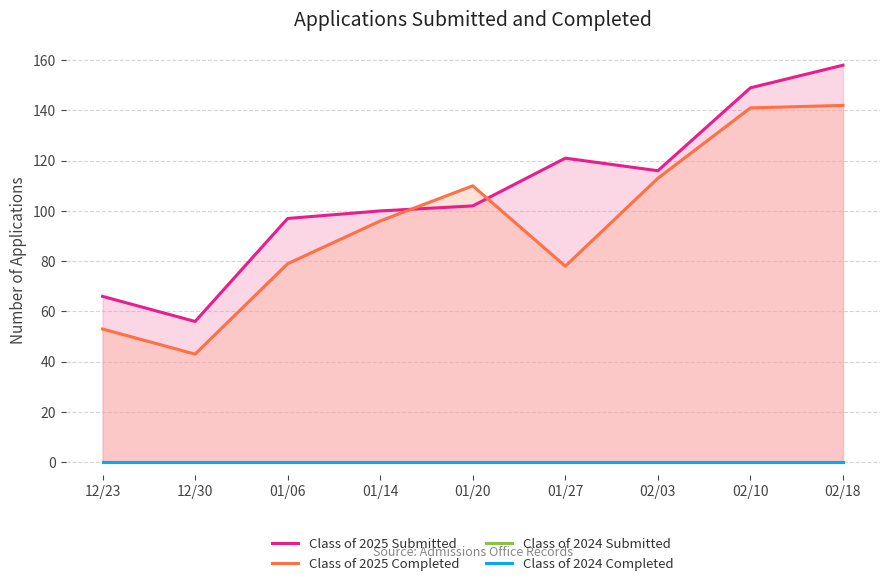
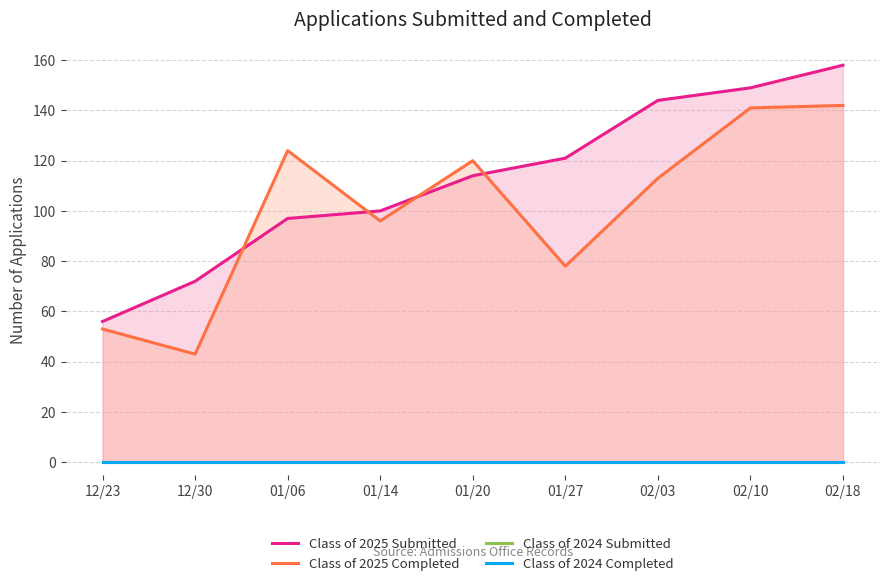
  {
    "Class of 2025 Submitted": {
-     "12/23": 66,
-     "12/30": 56,
+     "12/23": 56,
+     "12/30": 72,
      "01/06": 97,
      "01/14": 100,
-     "01/20": 102,
+     "01/20": 114,
      "01/27": 121,
-     "02/03": 116,
+     "02/03": 144,
      "02/10": 149,
      "02/18": 158
    },
    "Class of 2025 Completed": {
      "12/23": 53,
      "12/30": 43,
-     "01/06": 79,
+     "01/06": 124,
      "01/14": 96,
-     "01/20": 110,
+     "01/20": 120,
      "01/27": 78,
      "02/03": 113,
      "02/10": 141,
      "02/18": 142
    },
    "Class of 2024 Completed": {
      "12/23": 0,
      "12/30": 0,
      "01/06": 0,
      "01/14": 0,
      "01/20": 0,
      "01/27": 0,
      "02/03": 0,
      "02/10": 0,
      "02/18": 0
    }
  }
